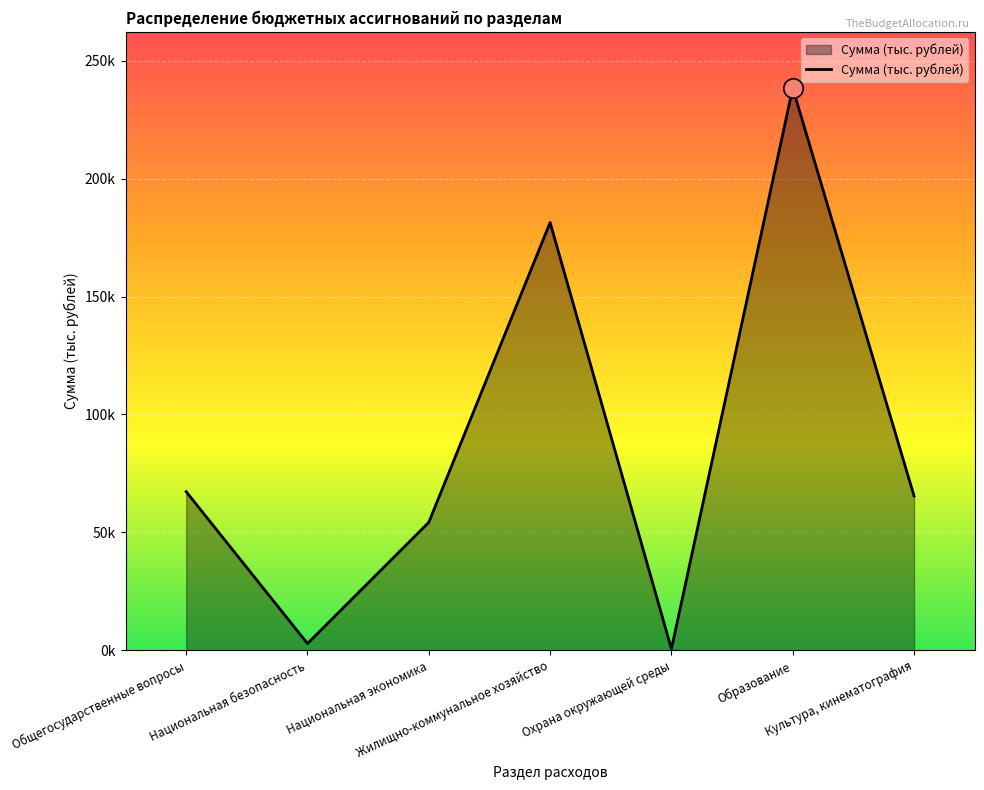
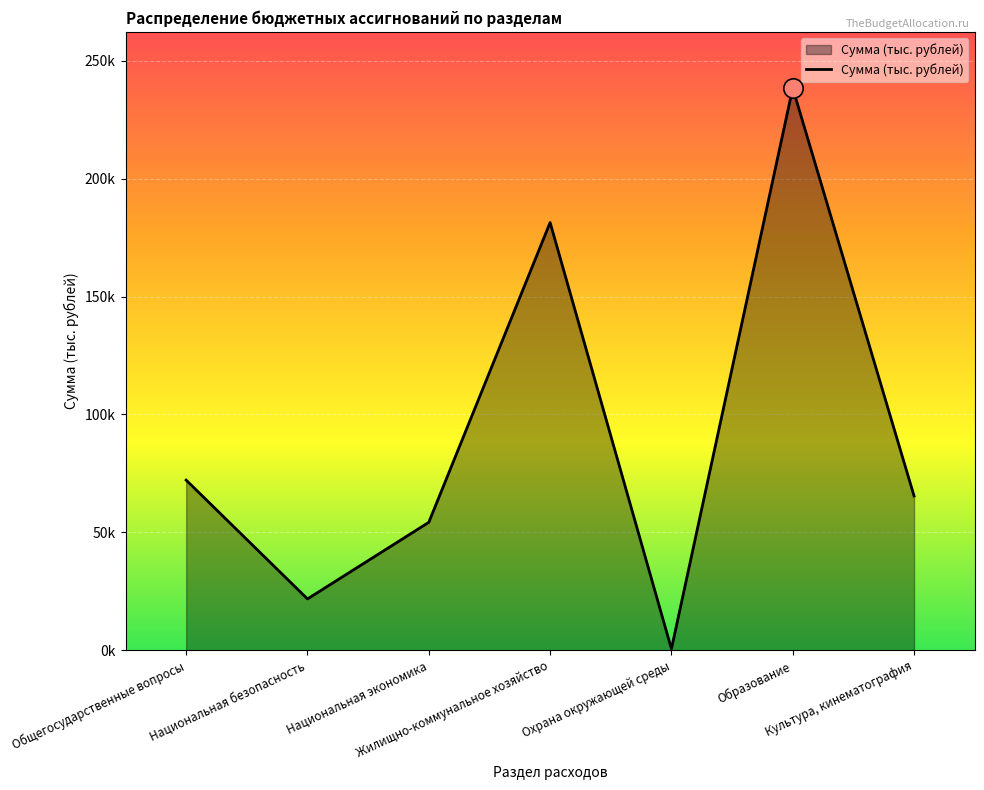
  {
    "Сумма (тыс. рублей)": {
-     "Общегосударственные вопросы": 67000,
-     "Национальная безопасность": 3000,
+     "Общегосударственные вопросы": 72000,
+     "Национальная безопасность": 22000,
      "Национальная экономика": 54000,
      "Жилищно-коммунальное хозяйство": 181000,
      "Охрана окружающей среды": 1000,
      "Культура, кинематография": 65000
    }
  }
